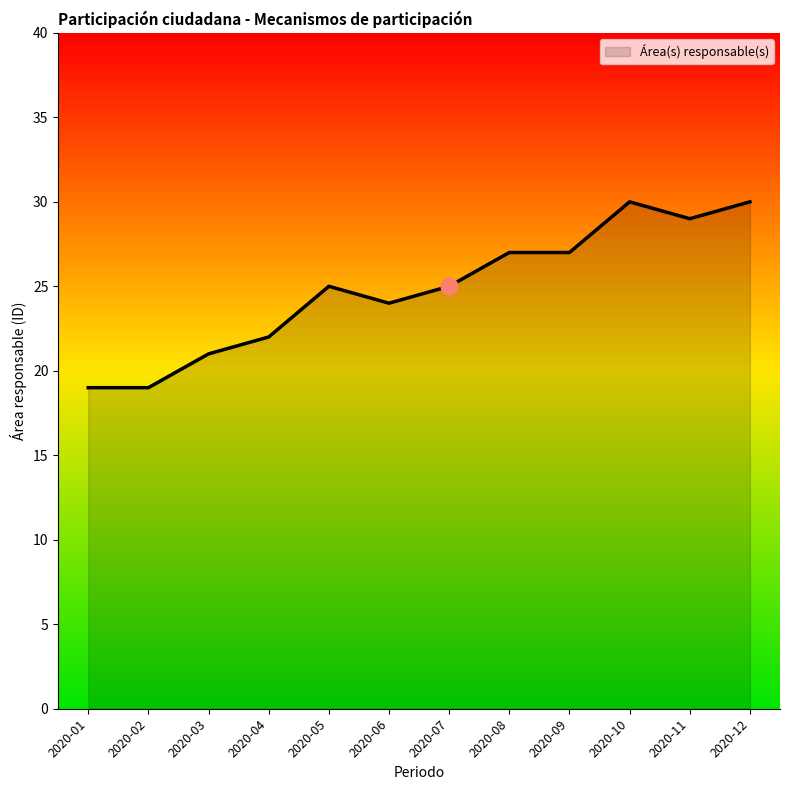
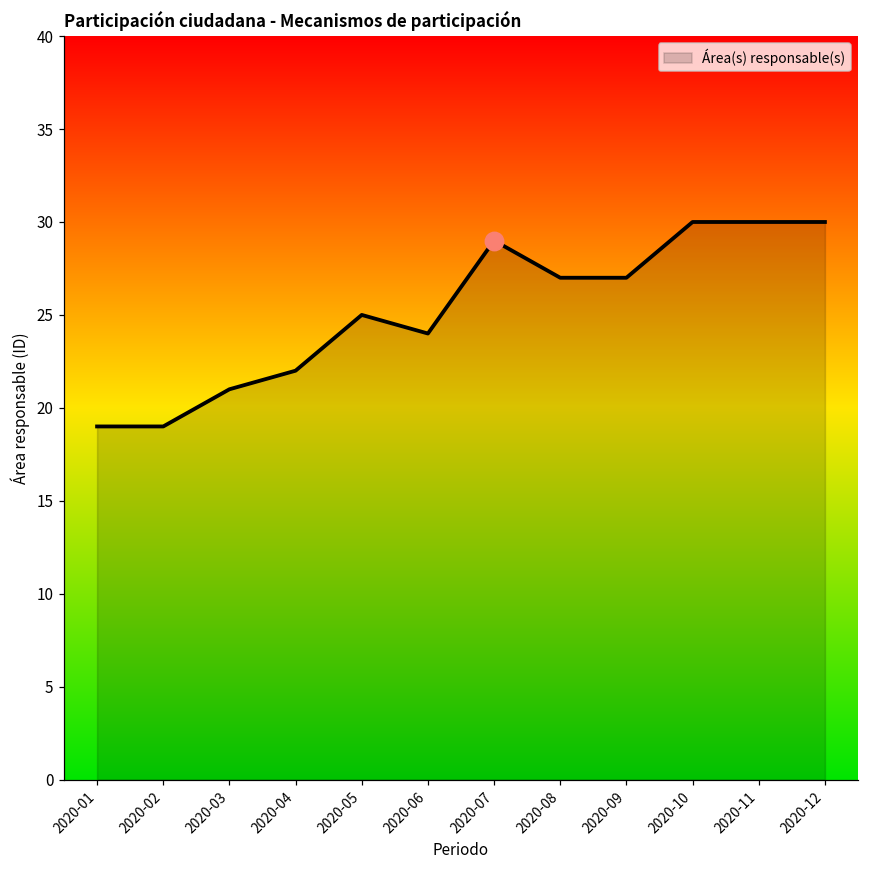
  {
    "Área(s) responsable(s)": {
      "2020-01": 19,
      "2020-02": 19,
      "2020-03": 21,
      "2020-04": 22,
      "2020-05": 25,
      "2020-06": 24,
-     "2020-07": 25,
+     "2020-07": 29,
      "2020-08": 27,
      "2020-09": 27,
      "2020-10": 30,
-     "2020-11": 29,
+     "2020-11": 30,
      "2020-12": 30
    }
  }
